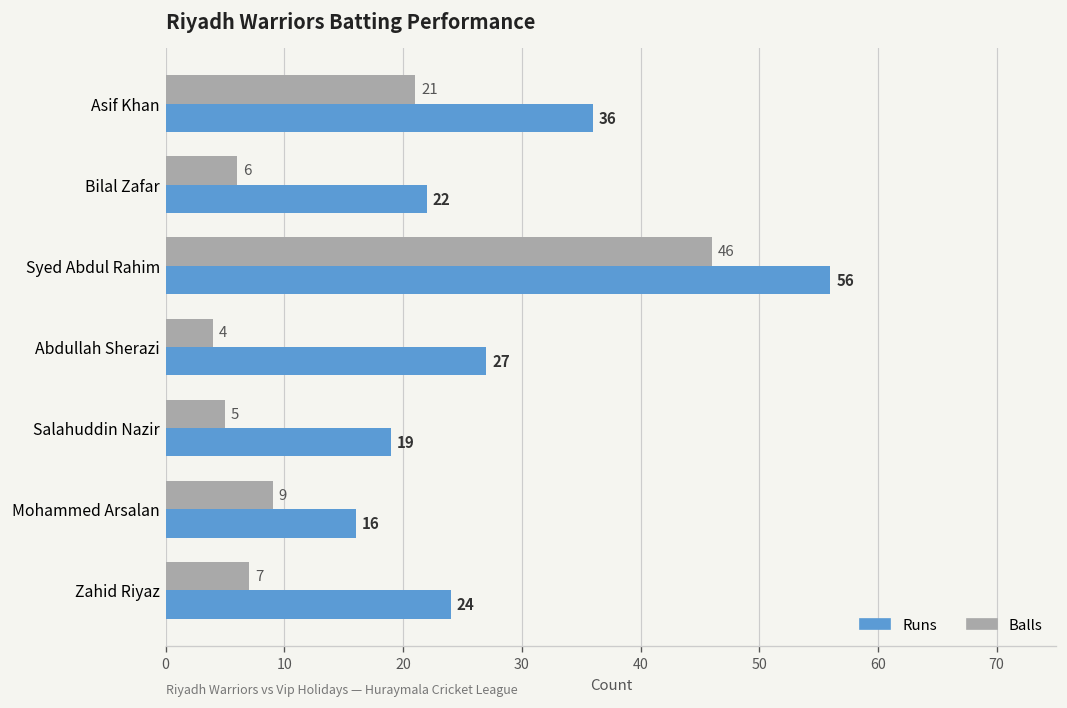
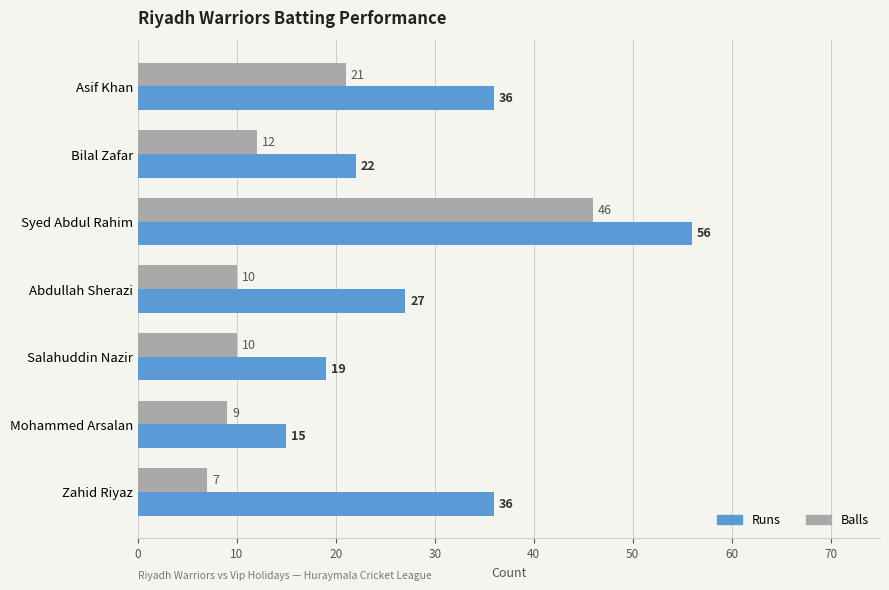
  {
    "Runs": {
      "Asif Khan": 36,
      "Bilal Zafar": 22,
      "Syed Abdul Rahim": 56,
      "Abdullah Sherazi": 27,
      "Salahuddin Nazir": 19,
-     "Mohammed Arsalan": 16,
-     "Zahid Riyaz": 24
+     "Mohammed Arsalan": 15,
+     "Zahid Riyaz": 36
    },
    "Balls": {
      "Asif Khan": 21,
-     "Bilal Zafar": 6,
+     "Bilal Zafar": 12,
      "Syed Abdul Rahim": 46,
-     "Abdullah Sherazi": 4,
-     "Salahuddin Nazir": 5,
+     "Abdullah Sherazi": 10,
+     "Salahuddin Nazir": 10,
      "Mohammed Arsalan": 9,
      "Zahid Riyaz": 7
    }
  }
